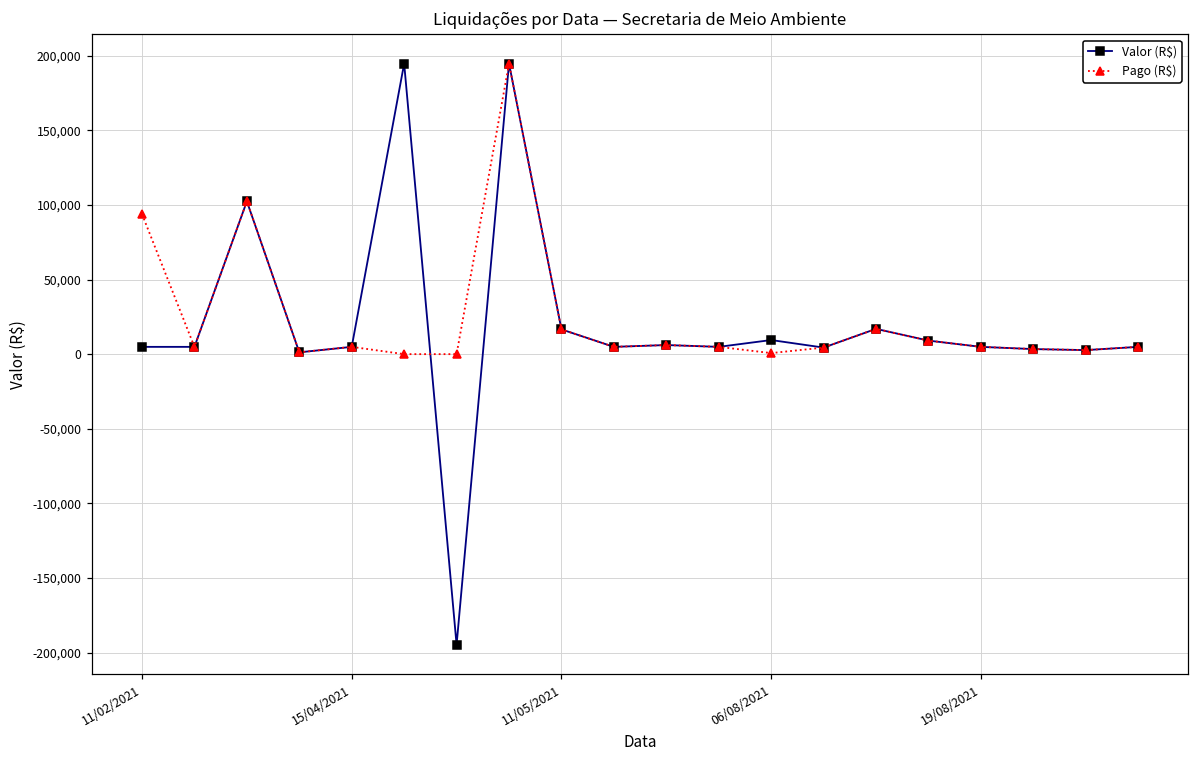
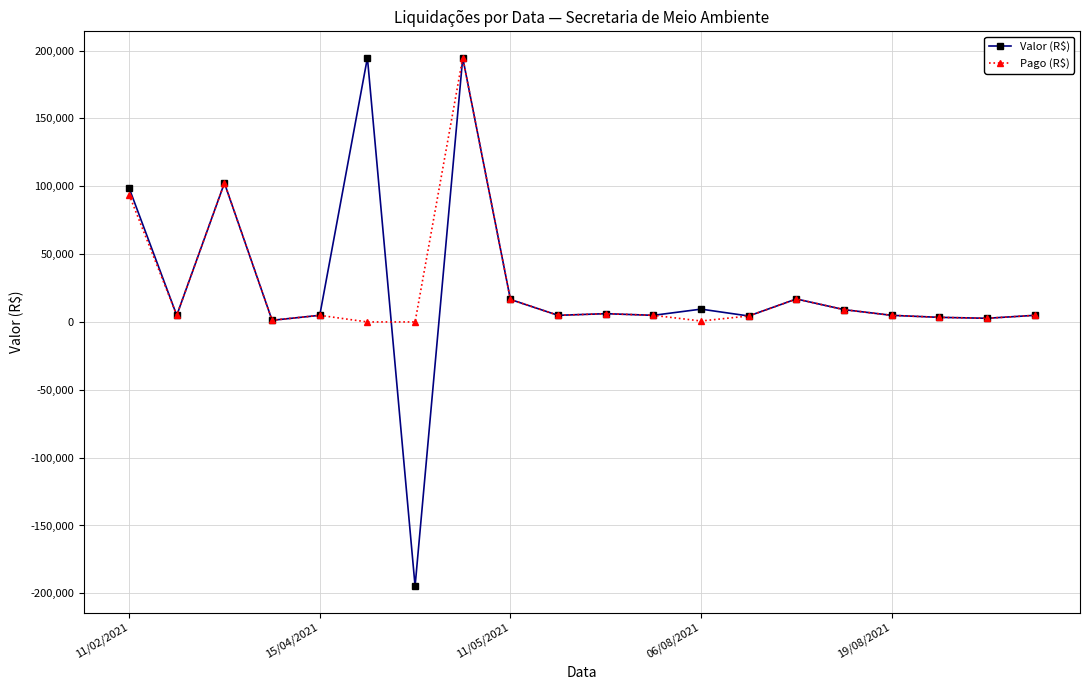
  {
    "Valor (R$)": {
-     "11/02/2021": "5,000",
+     "11/02/2021": "99,000",
      "06/08/2021": "9,000"
    },
    "Pago (R$)": {
      "11/02/2021": "94,000",
      "06/08/2021": "1,000"
    }
  }
